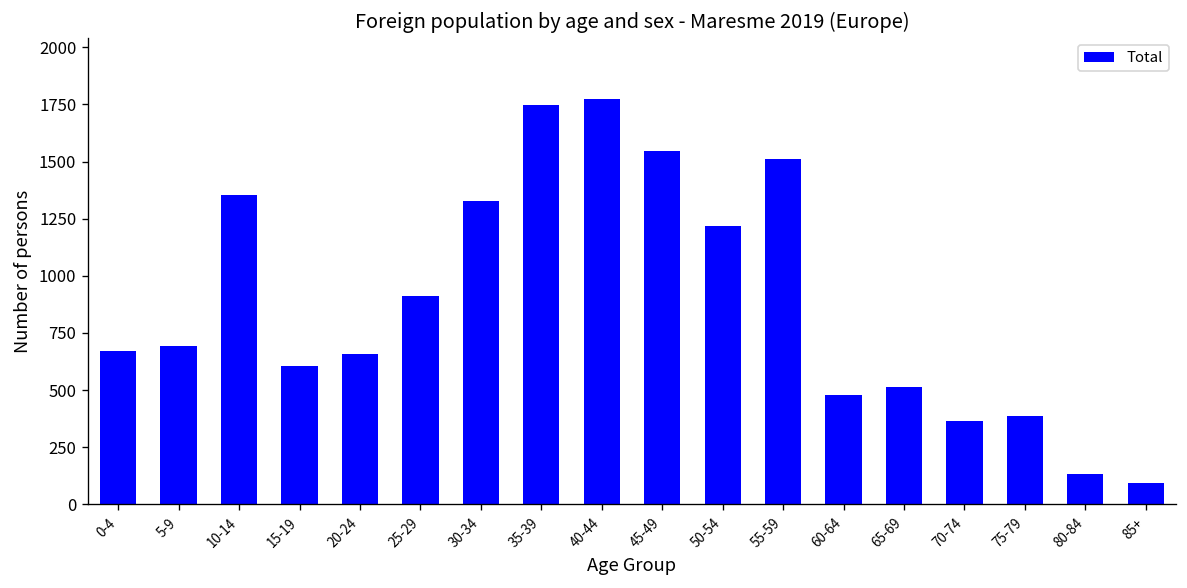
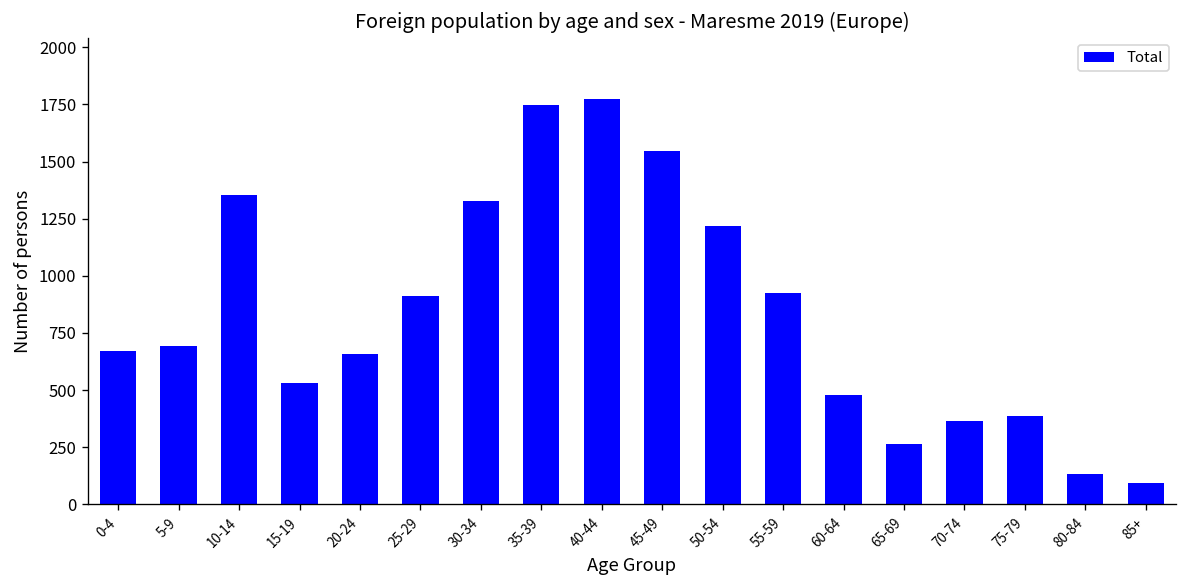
  {
    "0-4": 670,
    "5-9": 700,
    "10-14": 1350,
-   "15-19": 600,
+   "15-19": 530,
    "20-24": 660,
    "25-29": 910,
    "30-34": 1330,
    "35-39": 1750,
    "40-44": 1780,
    "45-49": 1550,
    "50-54": 1220,
-   "55-59": 1510,
+   "55-59": 930,
    "60-64": 480,
-   "65-69": 510,
+   "65-69": 270,
    "70-74": 370,
    "75-79": 390,
    "80-84": 130,
    "85+": 90
  }
